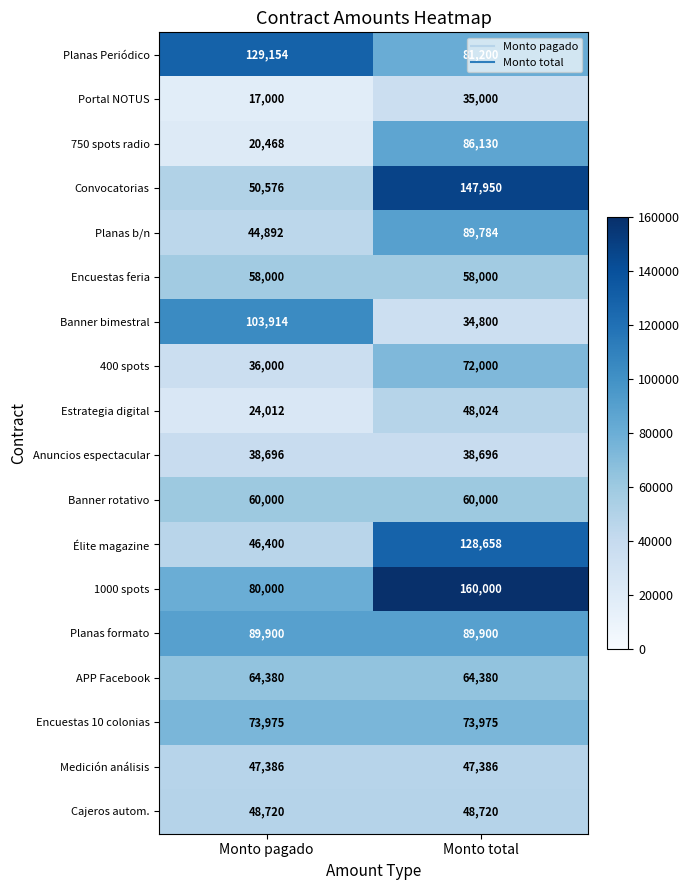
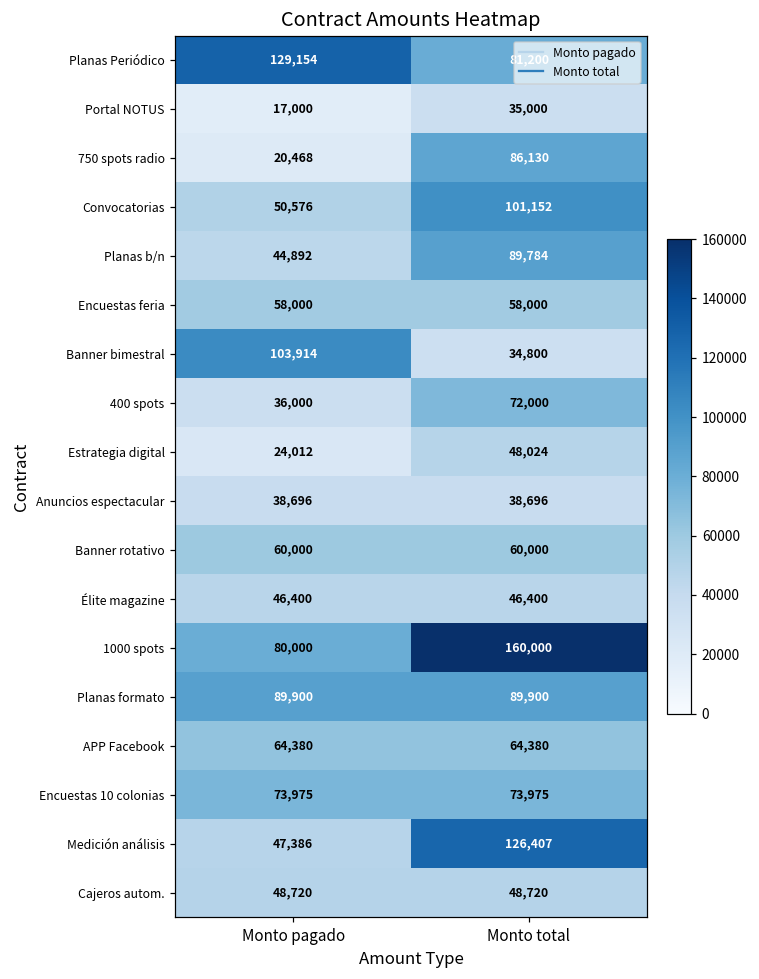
  {
    "Planas Periódico": {
      "Monto pagado": "129,154"
    },
    "Portal NOTUS": {
      "Monto pagado": "17,000",
      "Monto total": "35,000"
    },
    "750 spots radio": {
      "Monto pagado": "20,468",
      "Monto total": "86,130"
    },
    "Convocatorias": {
      "Monto pagado": "50,576",
-     "Monto total": "147,950"
+     "Monto total": "101,152"
    },
    "Planas b/n": {
      "Monto pagado": "44,892",
      "Monto total": "89,784"
    },
    "Encuestas feria": {
      "Monto pagado": "58,000",
      "Monto total": "58,000"
    },
    "Banner bimestral": {
      "Monto pagado": "103,914",
      "Monto total": "34,800"
    },
    "400 spots": {
      "Monto pagado": "36,000",
      "Monto total": "72,000"
    },
    "Estrategia digital": {
      "Monto pagado": "24,012",
      "Monto total": "48,024"
    },
    "Anuncios espectacular": {
      "Monto pagado": "38,696",
      "Monto total": "38,696"
    },
    "Banner rotativo": {
      "Monto pagado": "60,000",
      "Monto total": "60,000"
    },
    "Élite magazine": {
      "Monto pagado": "46,400",
-     "Monto total": "128,658"
+     "Monto total": "46,400"
    },
    "1000 spots": {
      "Monto pagado": "80,000",
      "Monto total": "160,000"
    },
    "Planas formato": {
      "Monto pagado": "89,900",
      "Monto total": "89,900"
    },
    "APP Facebook": {
      "Monto pagado": "64,380",
      "Monto total": "64,380"
    },
    "Encuestas 10 colonias": {
      "Monto pagado": "73,975",
      "Monto total": "73,975"
    },
    "Medición análisis": {
      "Monto pagado": "47,386",
-     "Monto total": "47,386"
+     "Monto total": "126,407"
    },
    "Cajeros autom.": {
      "Monto pagado": "48,720",
      "Monto total": "48,720"
    }
  }
